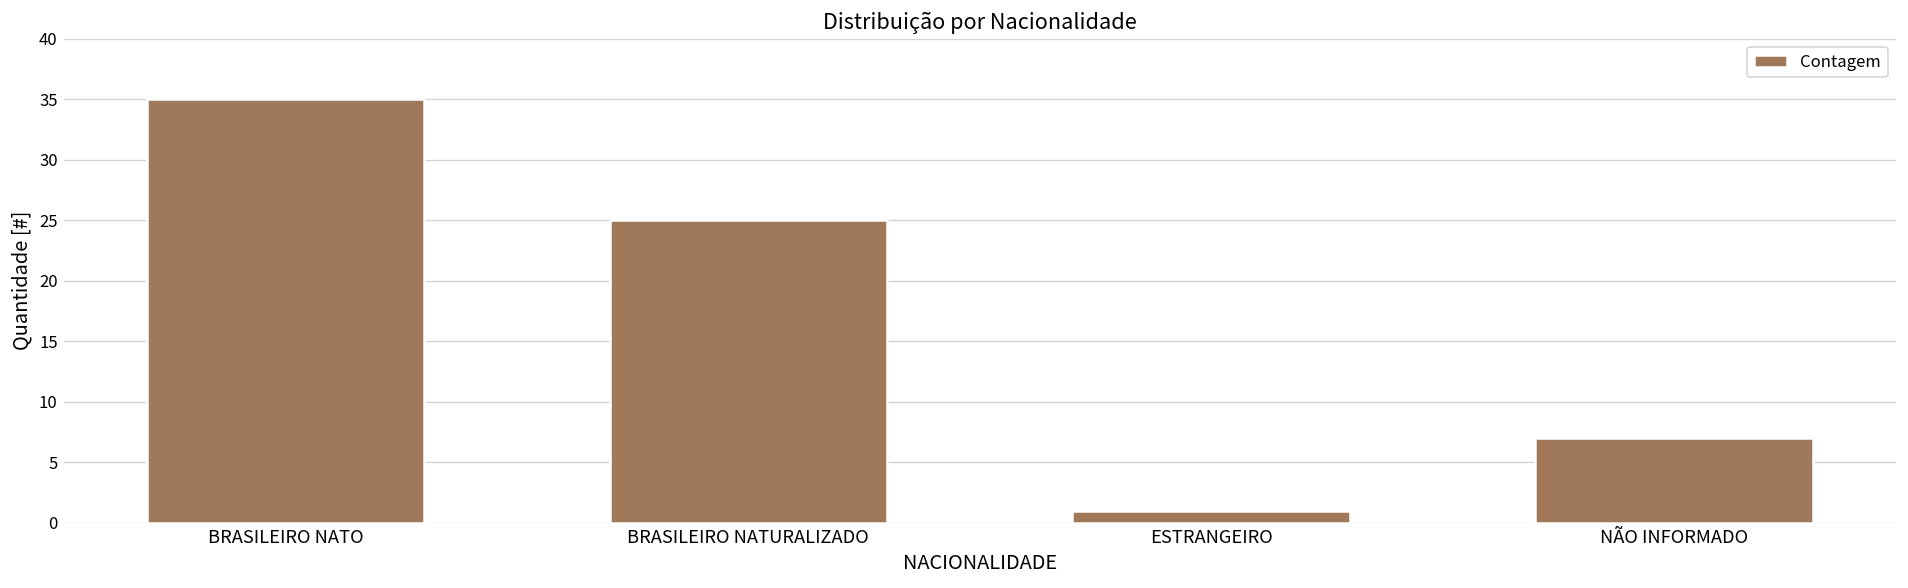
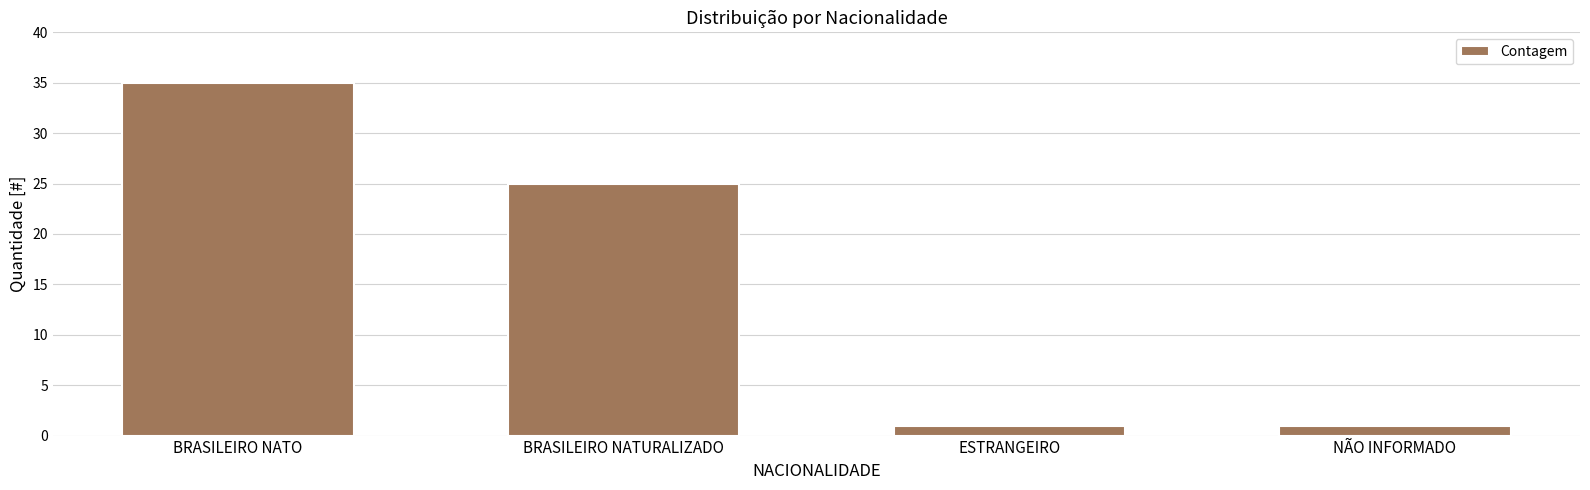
  {
    "BRASILEIRO NATO": 35,
    "BRASILEIRO NATURALIZADO": 25,
    "ESTRANGEIRO": 1,
-   "NÃO INFORMADO": 7
+   "NÃO INFORMADO": 1
  }
